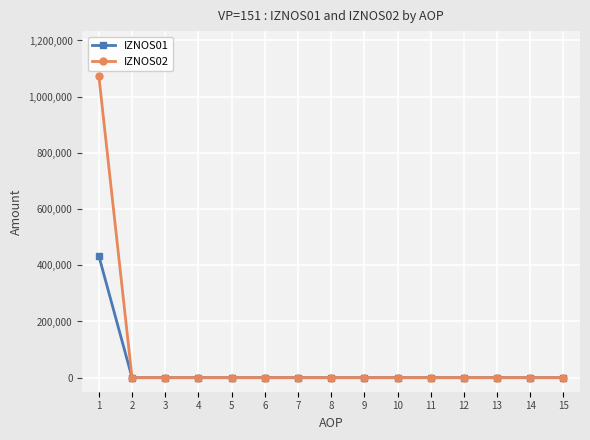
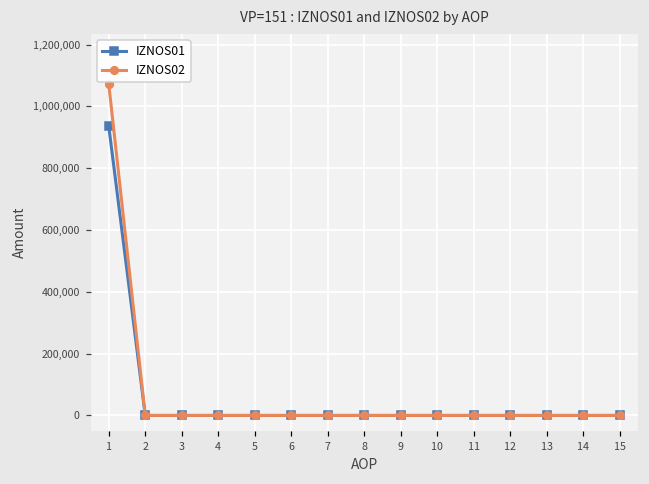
  {
    "IZNOS01": {
-     "1": "430,000"
+     "1": "940,000"
    },
    "IZNOS02": {
      "1": "1,070,000"
    }
  }
